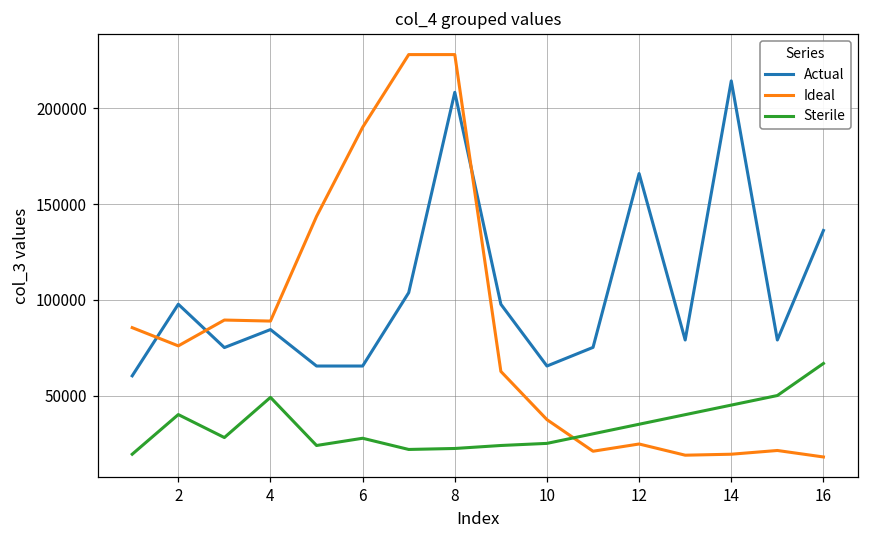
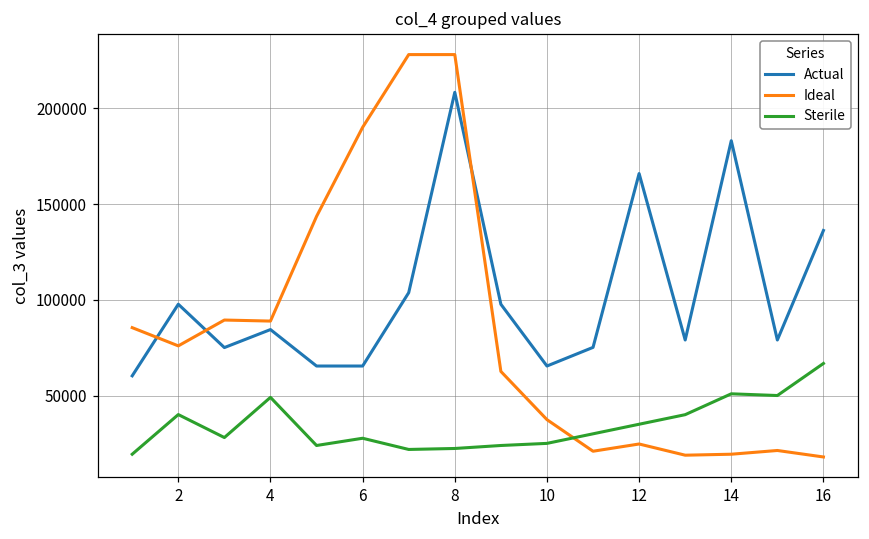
  {
    "Actual": {
      "2": 98000,
      "4": 84000,
      "6": 65000,
      "8": 208000,
      "10": 65000,
      "12": 166000,
-     "14": 214000,
+     "14": 183000,
      "16": 136000
    },
    "Ideal": {
      "2": 76000,
      "4": 89000,
      "6": 190000,
      "8": 228000,
      "10": 37000,
      "12": 25000,
      "14": 19000,
      "16": 18000
    },
    "Sterile": {
      "2": 40000,
      "4": 49000,
      "6": 28000,
      "8": 22000,
      "10": 25000,
      "12": 35000,
-     "14": 45000,
+     "14": 51000,
      "16": 67000
    }
  }
